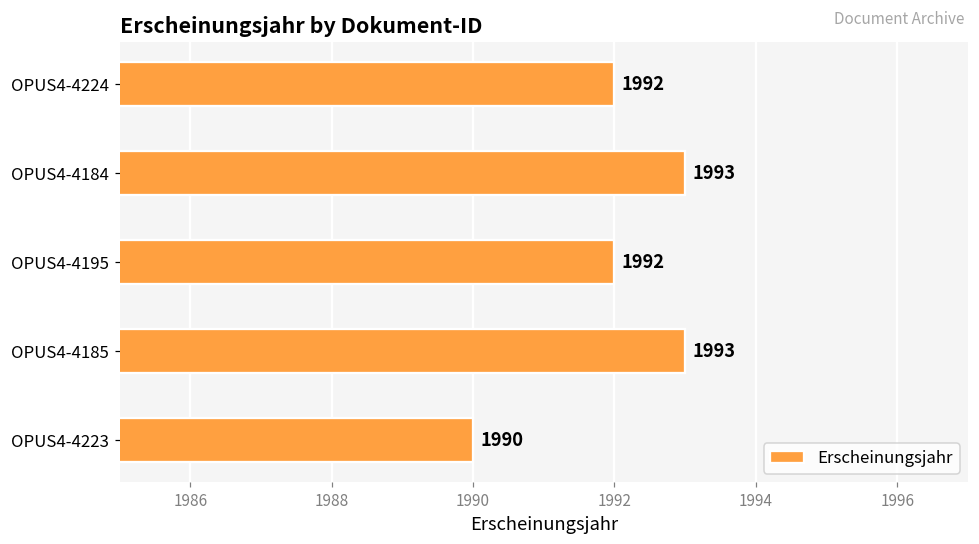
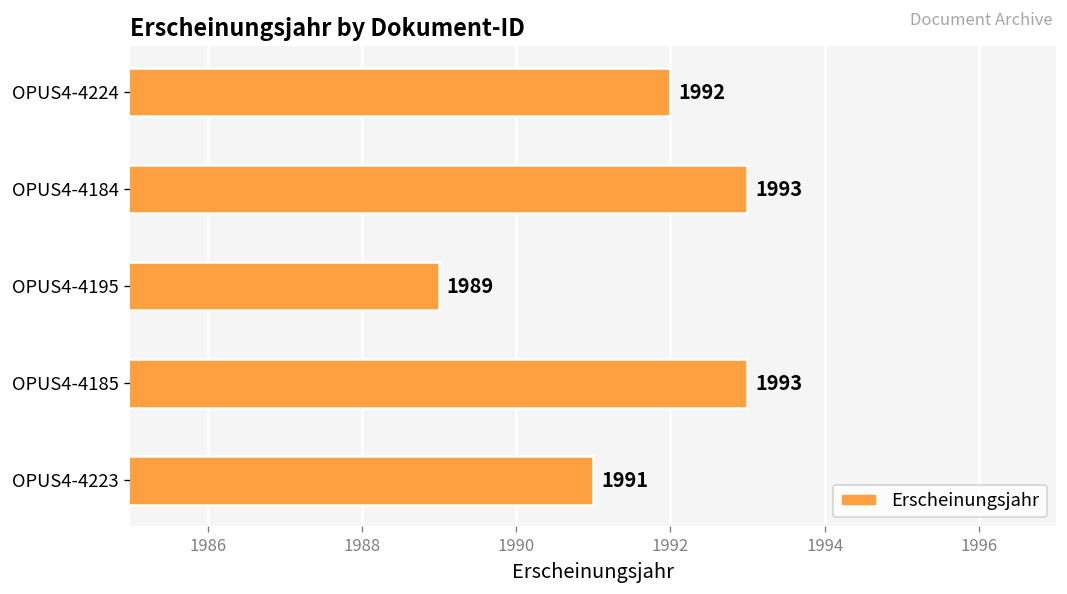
  {
    "OPUS4-4224": 1992,
    "OPUS4-4184": 1993,
-   "OPUS4-4195": 1992,
+   "OPUS4-4195": 1989,
    "OPUS4-4185": 1993,
-   "OPUS4-4223": 1990
+   "OPUS4-4223": 1991
  }
